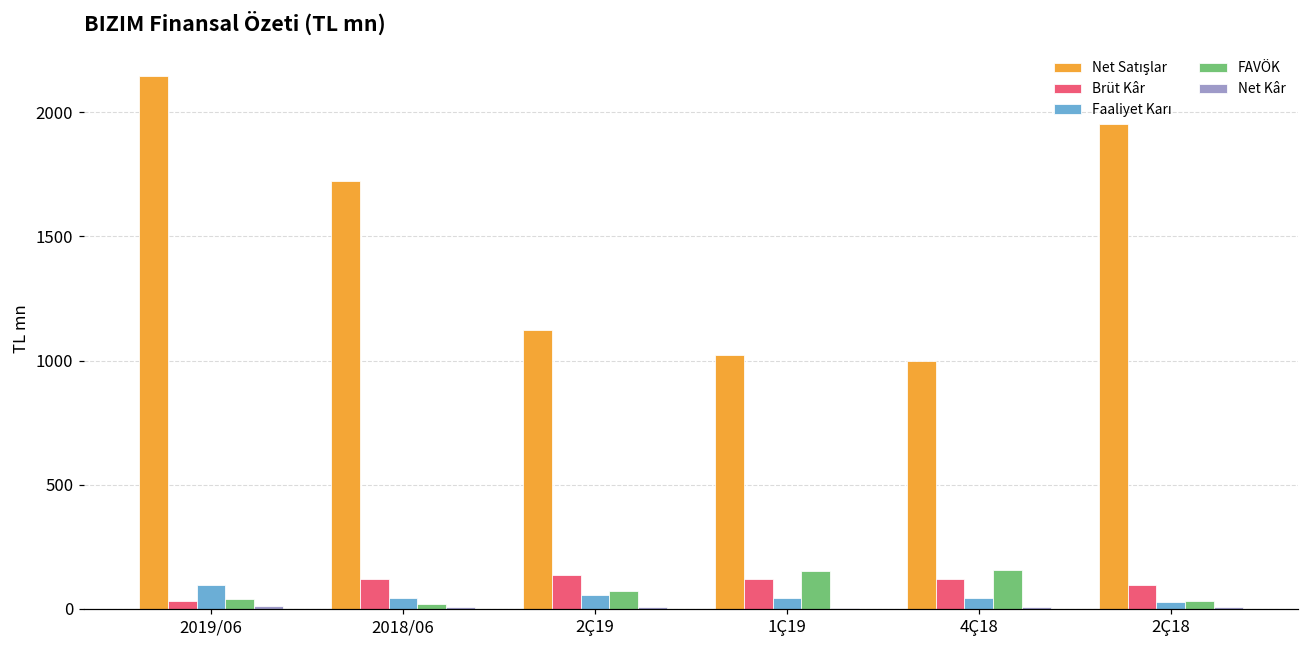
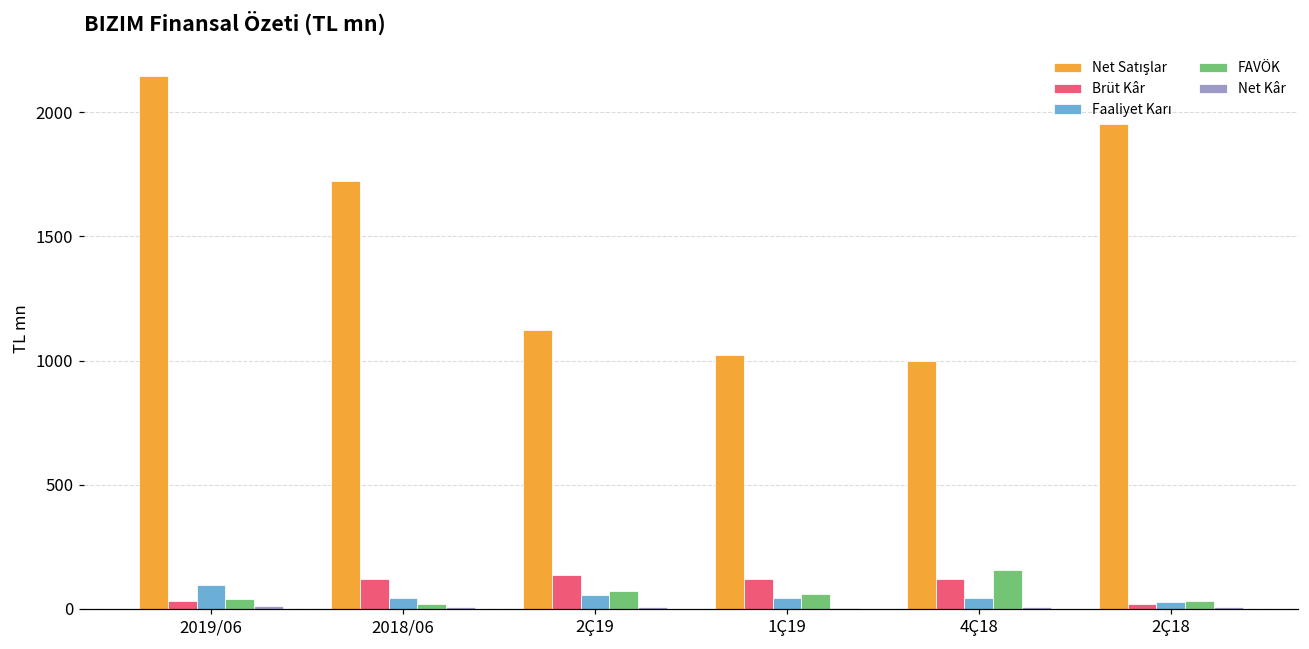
  {
    "Net Satışlar": {
      "2019/06": 2150,
      "2018/06": 1720,
      "2Ç19": 1120,
      "1Ç19": 1020,
      "4Ç18": 1000,
      "2Ç18": 1950
    },
    "Brüt Kâr": {
      "2019/06": 30,
      "2018/06": 120,
      "2Ç19": 130,
      "1Ç19": 120,
      "4Ç18": 120,
-     "2Ç18": 90
+     "2Ç18": 20
    },
    "FAVÖK": {
      "2019/06": 40,
      "2018/06": 20,
      "2Ç19": 70,
-     "1Ç19": 150,
+     "1Ç19": 60,
      "4Ç18": 160,
      "2Ç18": 30
    }
  }
